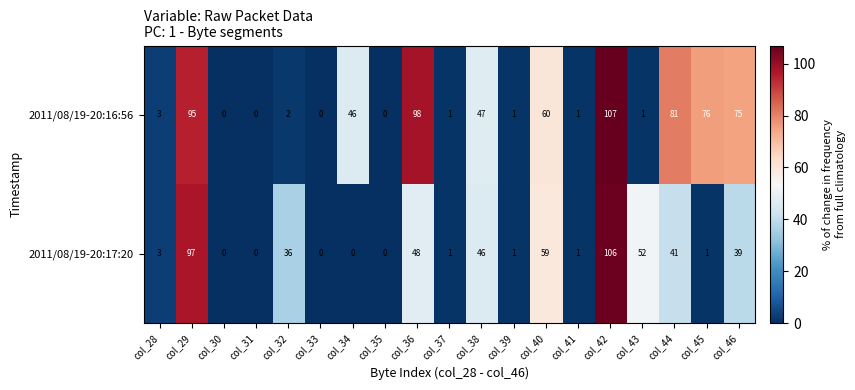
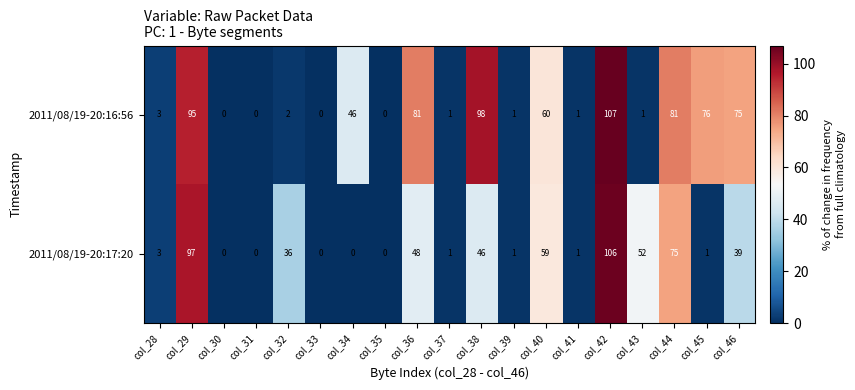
  {
    "2011/08/19-20:16:56": {
      "col_28": 3,
      "col_29": 95,
      "col_30": 0,
      "col_31": 0,
      "col_32": 2,
      "col_33": 0,
      "col_34": 46,
      "col_35": 0,
-     "col_36": 98,
+     "col_36": 81,
      "col_37": 1,
-     "col_38": 47,
+     "col_38": 98,
      "col_39": 1,
      "col_40": 60,
      "col_41": 1,
      "col_42": 107,
      "col_43": 1,
      "col_44": 81,
      "col_45": 76,
      "col_46": 75
    },
    "2011/08/19-20:17:20": {
      "col_28": 3,
      "col_29": 97,
      "col_30": 0,
      "col_31": 0,
      "col_32": 36,
      "col_33": 0,
      "col_34": 0,
      "col_35": 0,
      "col_36": 48,
      "col_37": 1,
      "col_38": 46,
      "col_39": 1,
      "col_40": 59,
      "col_41": 1,
      "col_42": 106,
      "col_43": 52,
-     "col_44": 41,
+     "col_44": 75,
      "col_45": 1,
      "col_46": 39
    }
  }
